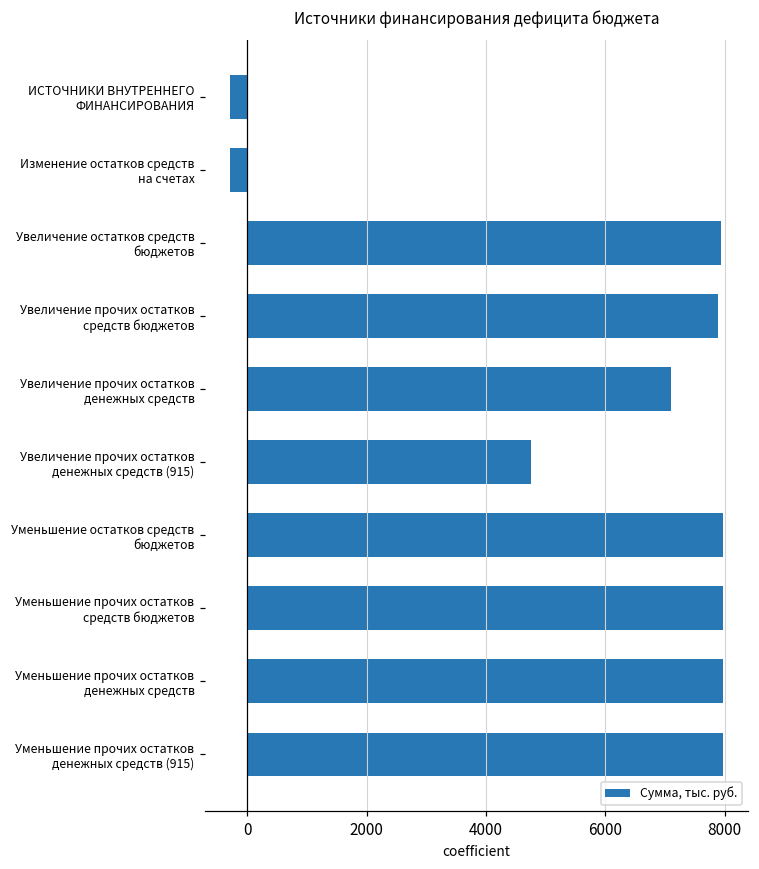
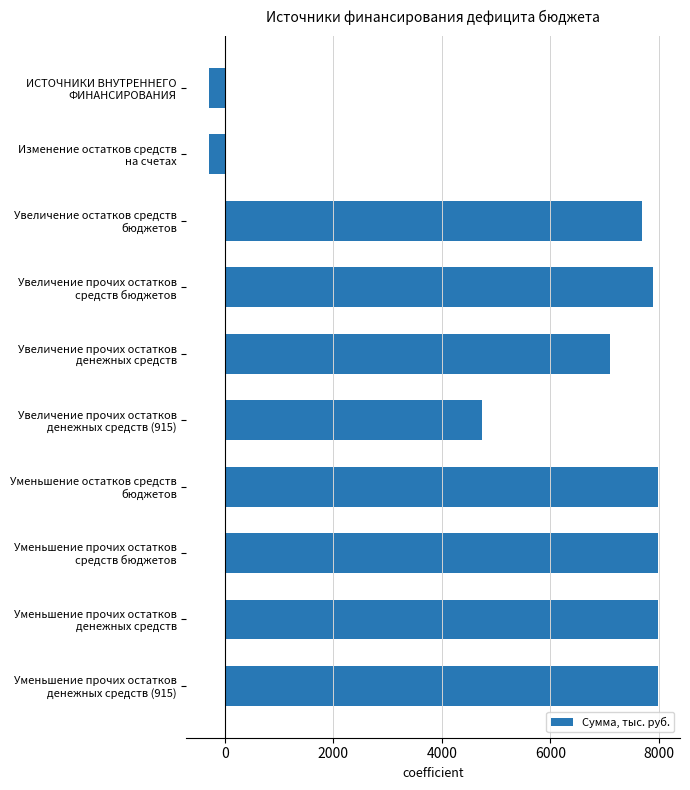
  {
    "ИСТОЧНИКИ ВНУТРЕННЕГО ФИНАНСИРОВАНИЯ": -300,
    "Изменение остатков средств на счетах": -300,
-   "Увеличение остатков средств бюджетов": 7900,
+   "Увеличение остатков средств бюджетов": 7700,
    "Увеличение прочих остатков средств бюджетов": 7900,
    "Увеличение прочих остатков денежных средств": 7100,
    "Увеличение прочих остатков денежных средств (915)": 4700,
    "Уменьшение остатков средств бюджетов": 8000,
    "Уменьшение прочих остатков средств бюджетов": 8000,
    "Уменьшение прочих остатков денежных средств": 8000,
    "Уменьшение прочих остатков денежных средств (915)": 8000
  }
